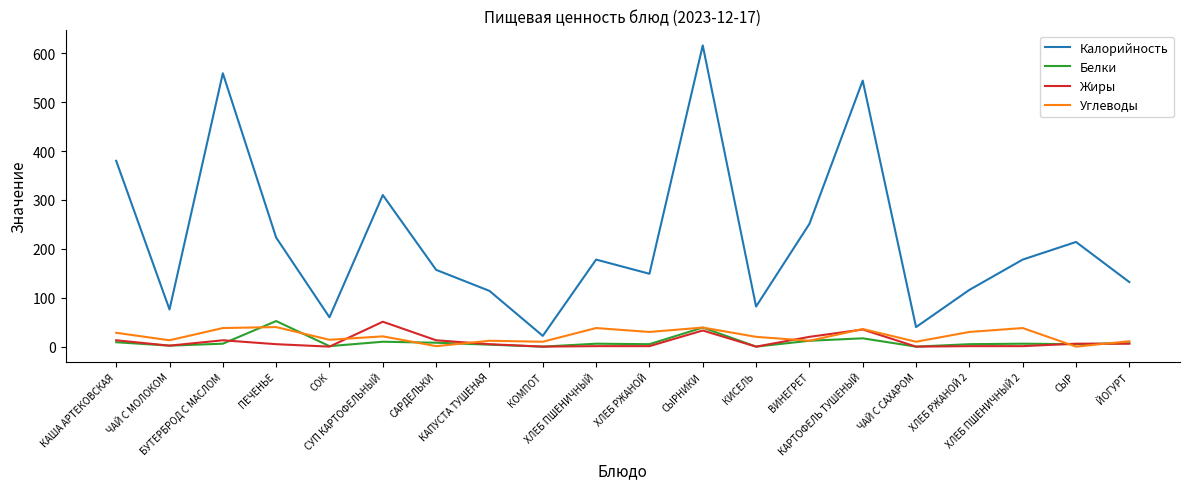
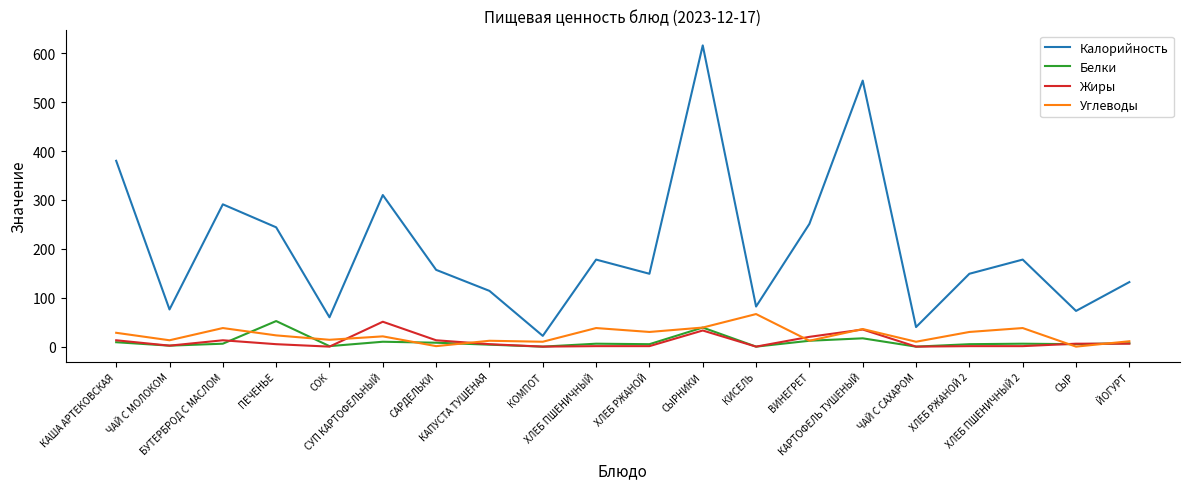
  {
    "Калорийность": {
      "КАША АРТЕКОВСКАЯ": 380,
      "ЧАЙ С МОЛОКОМ": 80,
-     "БУТЕРБРОД С МАСЛОМ": 560,
-     "ПЕЧЕНЬЕ": 220,
+     "БУТЕРБРОД С МАСЛОМ": 290,
+     "ПЕЧЕНЬЕ": 240,
      "СОК": 60,
      "СУП КАРТОФЕЛЬНЫЙ": 310,
      "САРДЕЛЬКИ": 160,
      "КАПУСТА ТУШЕНАЯ": 110,
      "КОМПОТ": 20,
      "ХЛЕБ ПШЕНИЧНЫЙ": 180,
      "ХЛЕБ РЖАНОЙ": 150,
      "СЫРНИКИ": 620,
      "КИСЕЛЬ": 80,
      "ВИНЕГРЕТ": 250,
      "КАРТОФЕЛЬ ТУШЕНЫЙ": 540,
      "ЧАЙ С САХАРОМ": 40,
-     "ХЛЕБ РЖАНОЙ 2": 120,
+     "ХЛЕБ РЖАНОЙ 2": 150,
      "ХЛЕБ ПШЕНИЧНЫЙ 2": 180,
-     "СЫР": 210,
+     "СЫР": 70,
      "ЙОГУРТ": 130
    },
    "Белки": {
      "БУТЕРБРОД С МАСЛОМ": 10,
      "ПЕЧЕНЬЕ": 50,
      "СУП КАРТОФЕЛЬНЫЙ": 10,
      "КАРТОФЕЛЬ ТУШЕНЫЙ": 20
    },
    "Жиры": {
      "БУТЕРБРОД С МАСЛОМ": 10,
      "ПЕЧЕНЬЕ": 10,
      "СУП КАРТОФЕЛЬНЫЙ": 50,
      "СЫРНИКИ": 30,
      "ВИНЕГРЕТ": 20
    },
    "Углеводы": {
      "КАША АРТЕКОВСКАЯ": 30,
      "ЧАЙ С МОЛОКОМ": 10,
      "БУТЕРБРОД С МАСЛОМ": 40,
-     "ПЕЧЕНЬЕ": 40,
+     "ПЕЧЕНЬЕ": 20,
      "СОК": 10,
      "СУП КАРТОФЕЛЬНЫЙ": 20,
      "САРДЕЛЬКИ": 0,
      "КАПУСТА ТУШЕНАЯ": 10,
      "КОМПОТ": 10,
      "ХЛЕБ ПШЕНИЧНЫЙ": 40,
      "ХЛЕБ РЖАНОЙ": 30,
-     "КИСЕЛЬ": 20,
+     "КИСЕЛЬ": 70,
      "ЧАЙ С САХАРОМ": 10,
      "ХЛЕБ РЖАНОЙ 2": 30,
      "ХЛЕБ ПШЕНИЧНЫЙ 2": 40
    }
  }
